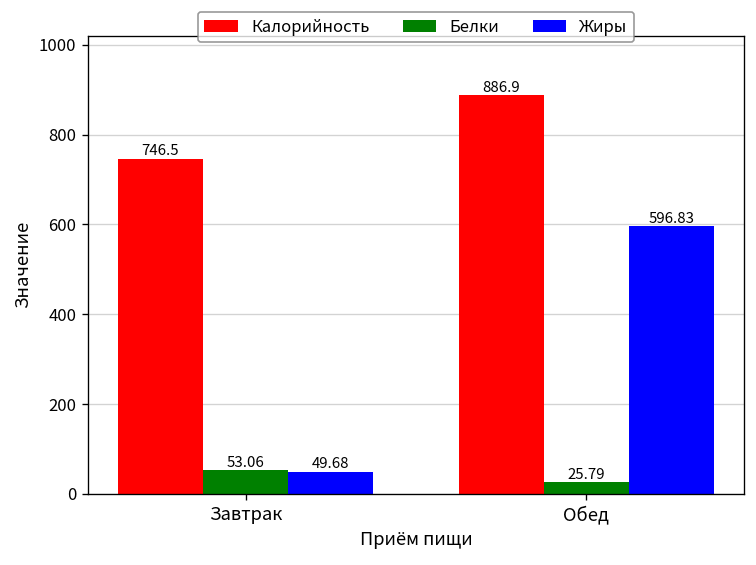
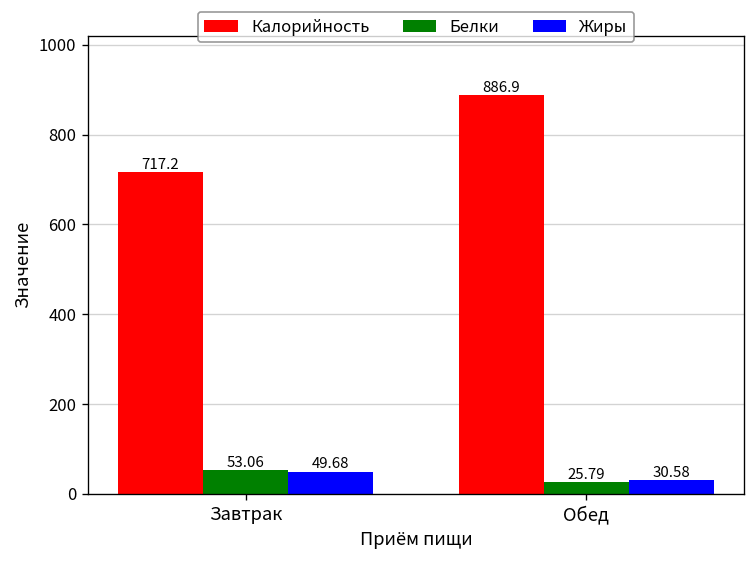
  {
    "Калорийность": {
-     "Завтрак": 746.5,
+     "Завтрак": 717.2,
      "Обед": 886.9
    },
    "Белки": {
      "Завтрак": 53.06,
      "Обед": 25.79
    },
    "Жиры": {
      "Завтрак": 49.68,
-     "Обед": 596.83
+     "Обед": 30.58
    }
  }
